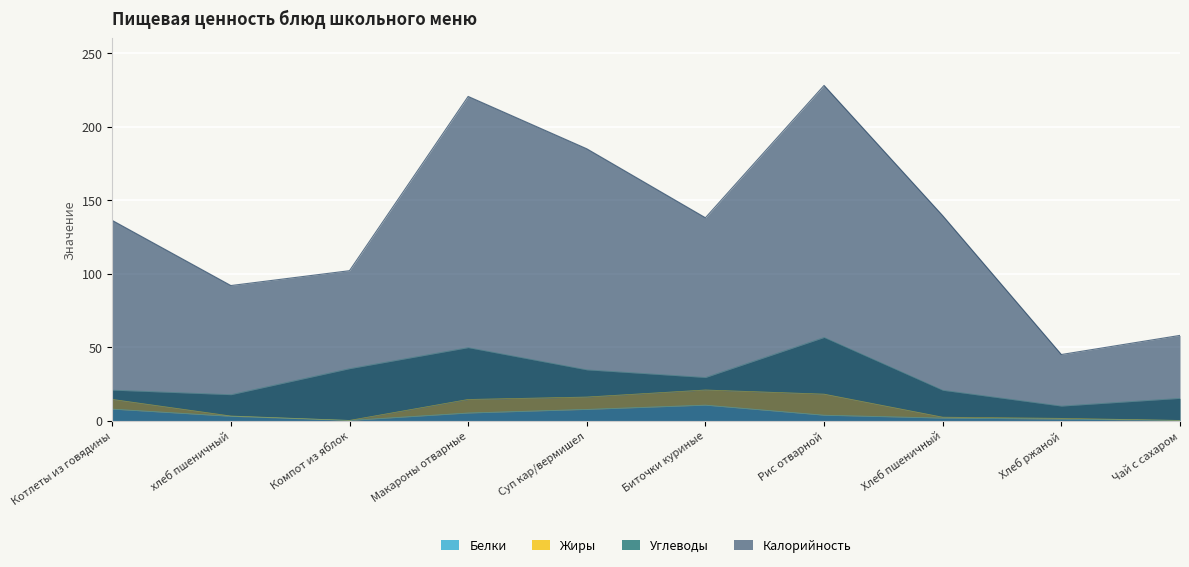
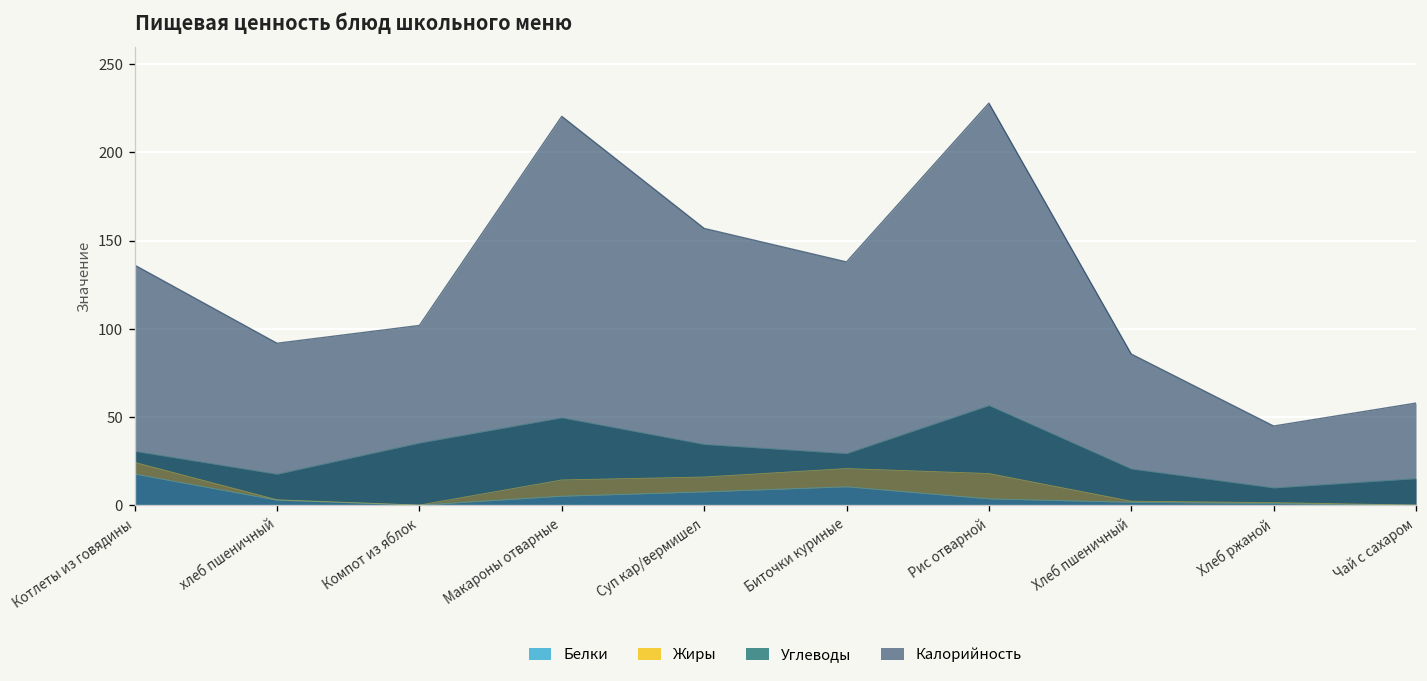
  {
    "Белки": {
-     "Котлеты из говядины": 8,
+     "Котлеты из говядины": 18,
      "Макароны отварные": 5,
      "Суп кар/вермишел": 8,
      "Биточки куриные": 11,
      "Рис отварной": 4
    },
    "Жиры": {
      "Котлеты из говядины": 7,
      "Макароны отварные": 9,
      "Суп кар/вермишел": 8,
      "Биточки куриные": 10,
      "Рис отварной": 14
    },
    "Углеводы": {
      "Котлеты из говядины": 6,
      "хлеб пшеничный": 15,
      "Компот из яблок": 35,
      "Макароны отварные": 35,
      "Суп кар/вермишел": 19,
      "Биточки куриные": 9,
      "Рис отварной": 39,
      "Хлеб пшеничный": 18,
      "Хлеб ржаной": 8,
      "Чай с сахаром": 15
    },
    "Калорийность": {
      "Котлеты из говядины": 136,
      "хлеб пшеничный": 92,
      "Компот из яблок": 102,
      "Макароны отварные": 221,
-     "Суп кар/вермишел": 185,
+     "Суп кар/вермишел": 157,
      "Биточки куриные": 138,
      "Рис отварной": 228,
-     "Хлеб пшеничный": 139,
+     "Хлеб пшеничный": 86,
      "Хлеб ржаной": 45,
      "Чай с сахаром": 58
    }
  }
